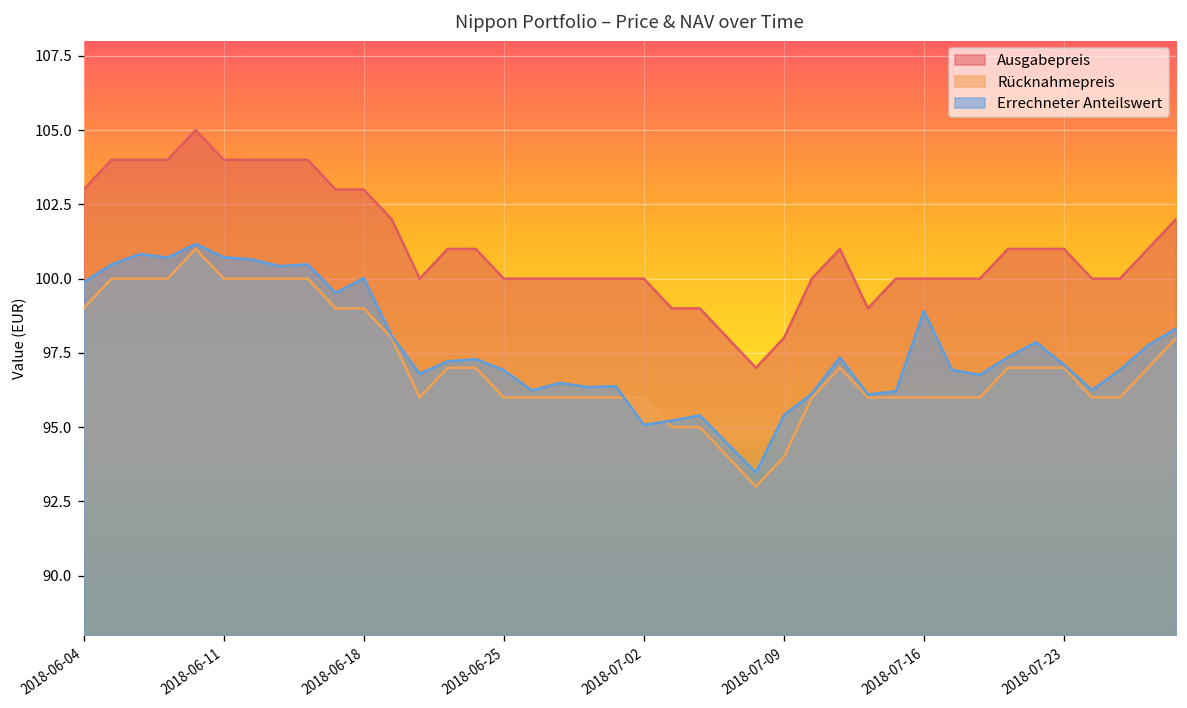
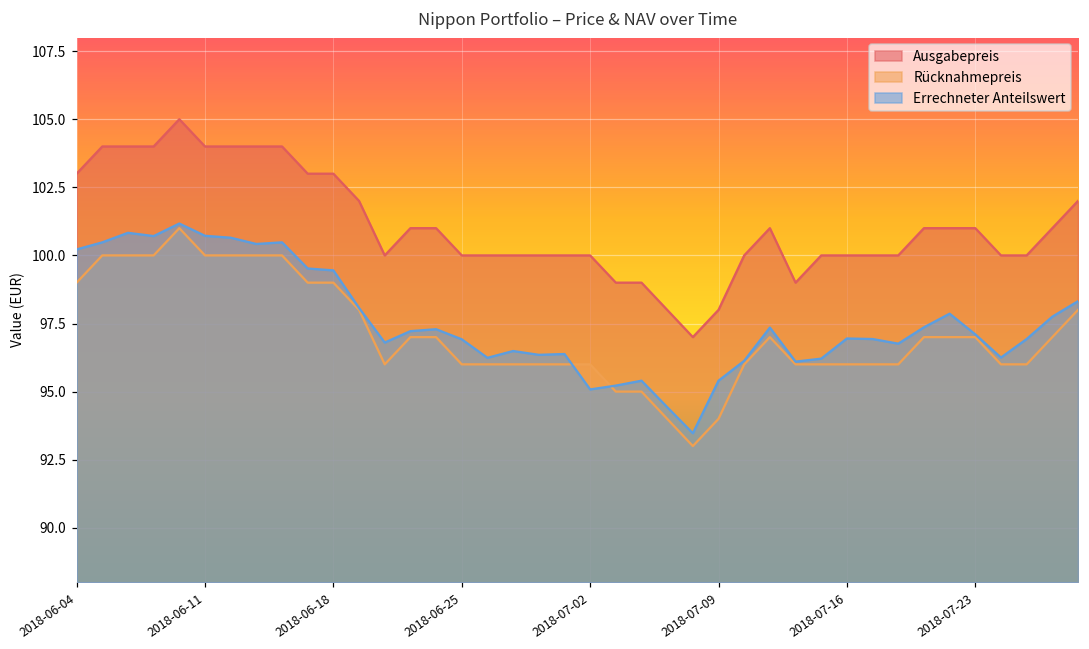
  {
    "Errechneter Anteilswert": {
-     "2018-06-04": 99.9,
+     "2018-06-04": 100.2,
      "2018-06-11": 100.7,
-     "2018-06-18": 100.0,
+     "2018-06-18": 99.5,
      "2018-06-25": 96.9,
      "2018-07-02": 95.1,
      "2018-07-09": 95.4,
-     "2018-07-16": 98.9
+     "2018-07-16": 97.0
    }
  }
